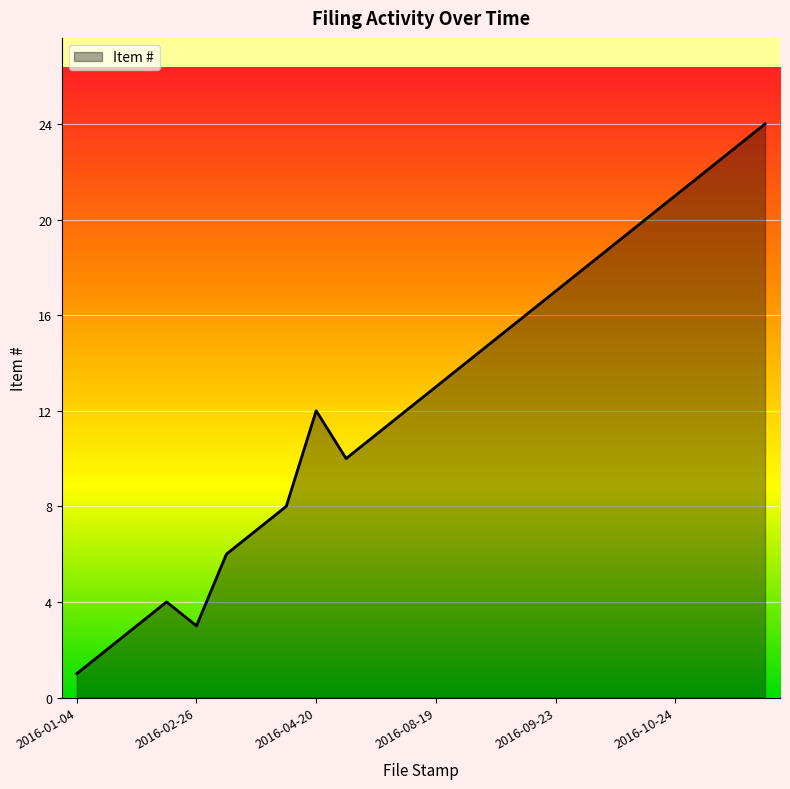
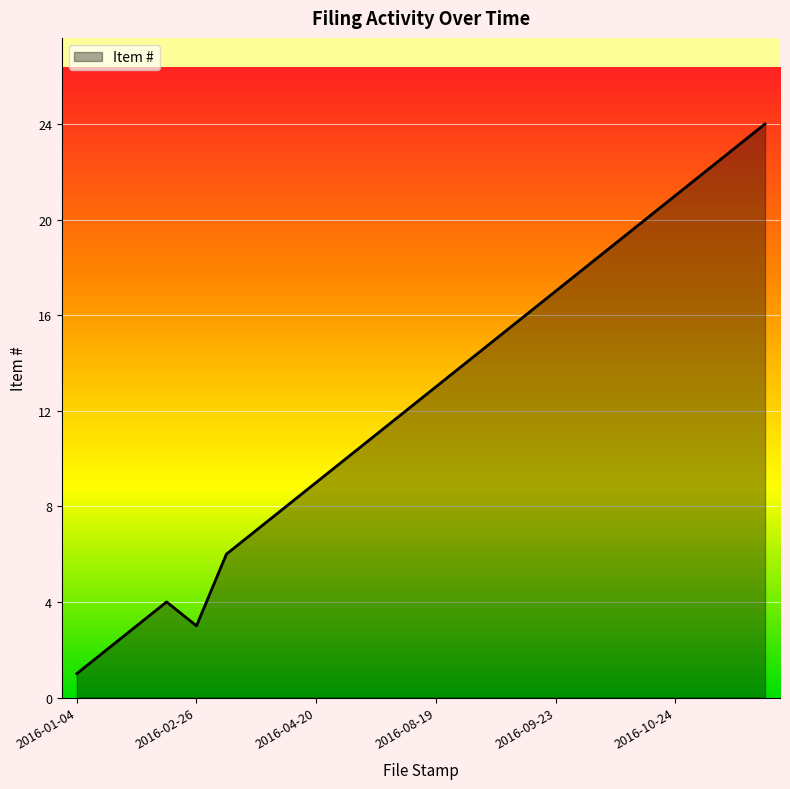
  {
    "2016-01-04": 1,
    "2016-02-26": 3,
-   "2016-04-20": 12,
+   "2016-04-20": 9,
    "2016-08-19": 13
  }
